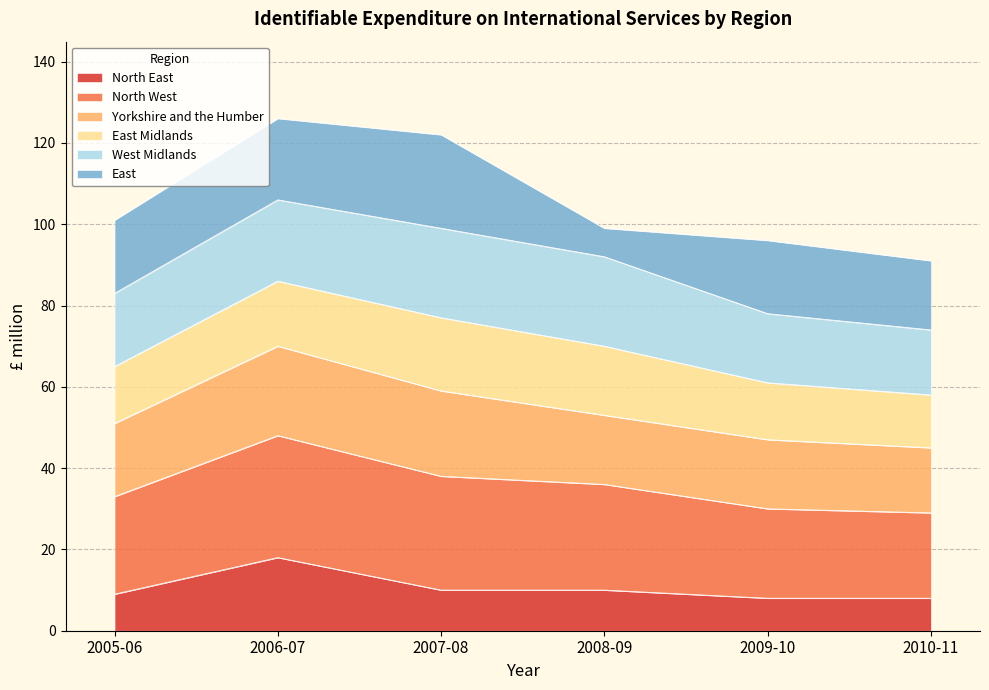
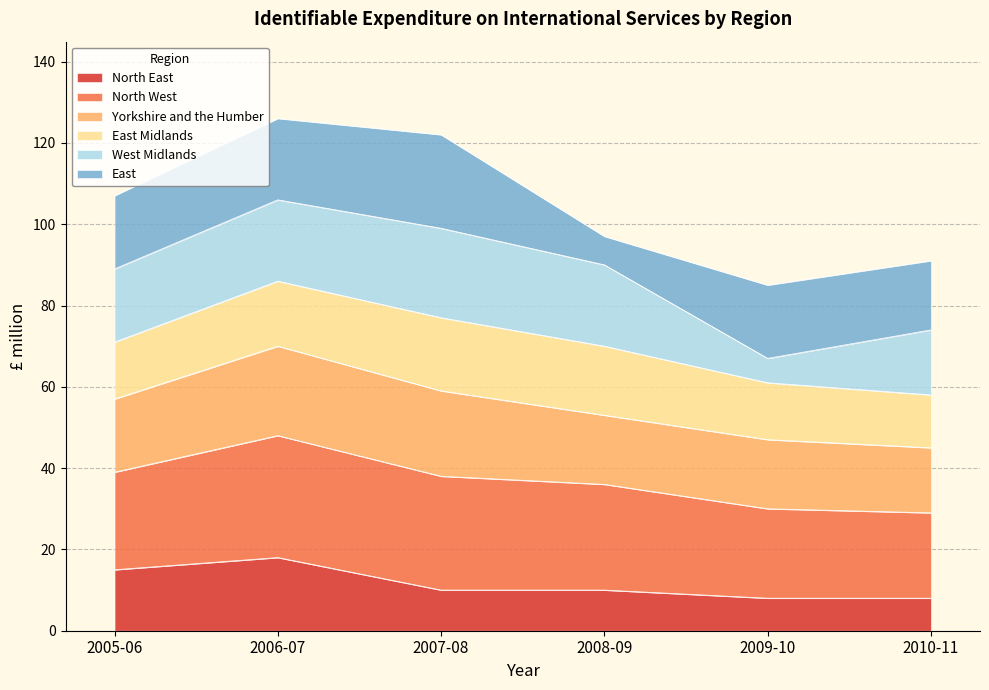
  {
    "North East": {
-     "2005-06": 9,
+     "2005-06": 15,
      "2006-07": 18,
      "2007-08": 10,
      "2008-09": 10,
      "2009-10": 8,
      "2010-11": 8
    },
    "North West": {
      "2005-06": 24,
      "2006-07": 30,
      "2007-08": 28,
      "2008-09": 26,
      "2009-10": 22,
      "2010-11": 21
    },
    "Yorkshire and the Humber": {
      "2005-06": 18,
      "2006-07": 22,
      "2007-08": 21,
      "2008-09": 17,
      "2009-10": 17,
      "2010-11": 16
    },
    "East Midlands": {
      "2005-06": 14,
      "2006-07": 16,
      "2007-08": 18,
      "2008-09": 17,
      "2009-10": 14,
      "2010-11": 13
    },
    "West Midlands": {
      "2005-06": 18,
      "2006-07": 20,
      "2007-08": 22,
-     "2008-09": 22,
-     "2009-10": 17,
+     "2008-09": 20,
+     "2009-10": 6,
      "2010-11": 16
    },
    "East": {
      "2005-06": 18,
      "2006-07": 20,
      "2007-08": 23,
      "2008-09": 7,
      "2009-10": 18,
      "2010-11": 17
    }
  }
